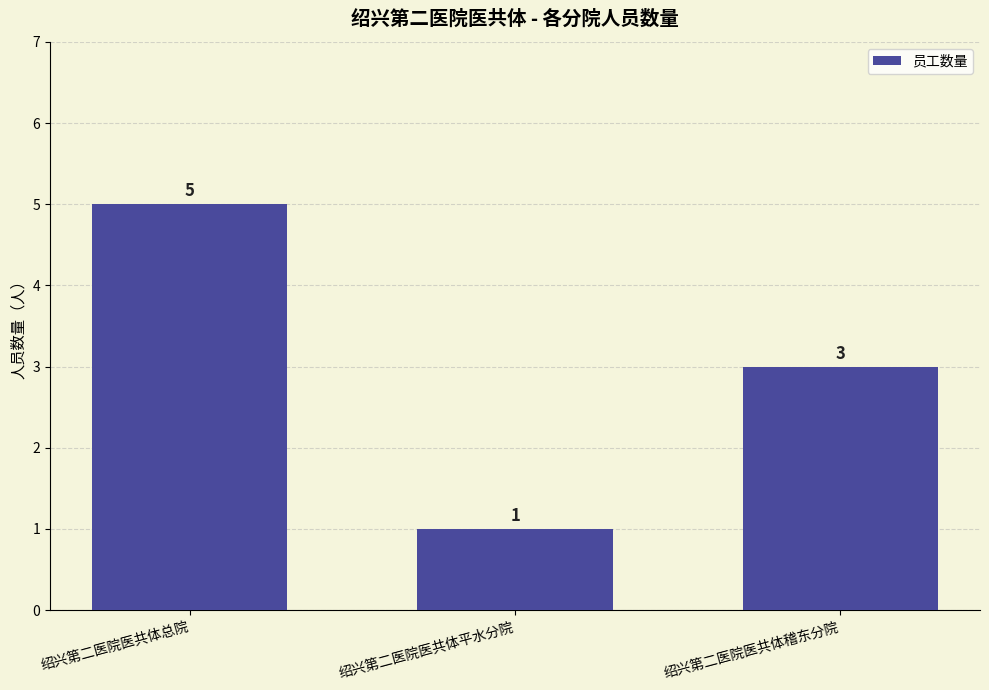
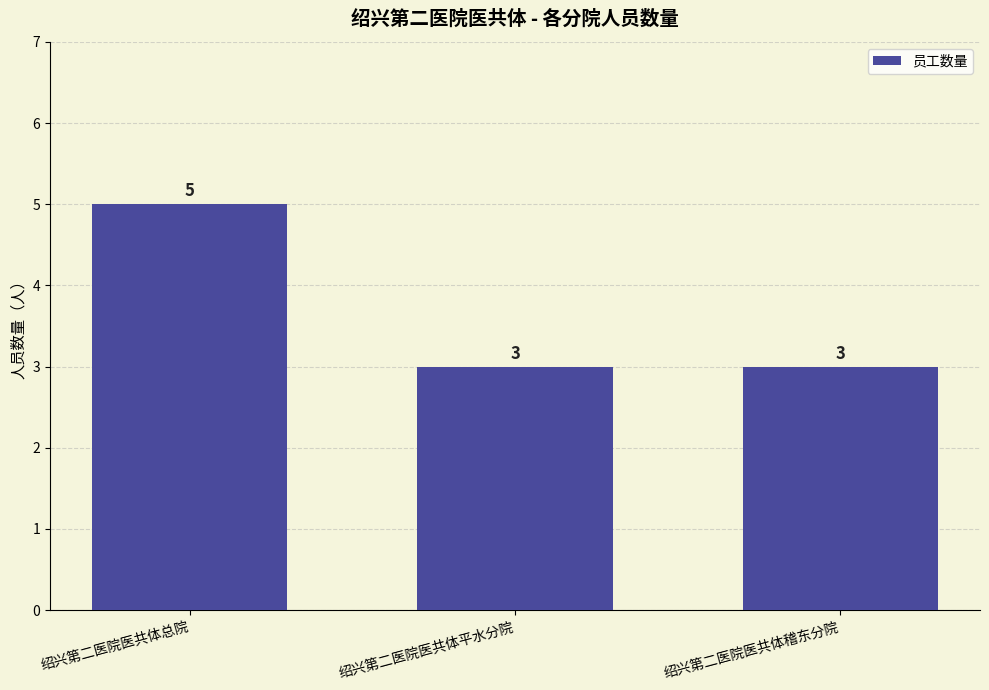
  {
    "绍兴第二医院医共体总院": 5,
-   "绍兴第二医院医共体平水分院": 1,
+   "绍兴第二医院医共体平水分院": 3,
    "绍兴第二医院医共体稽东分院": 3
  }
